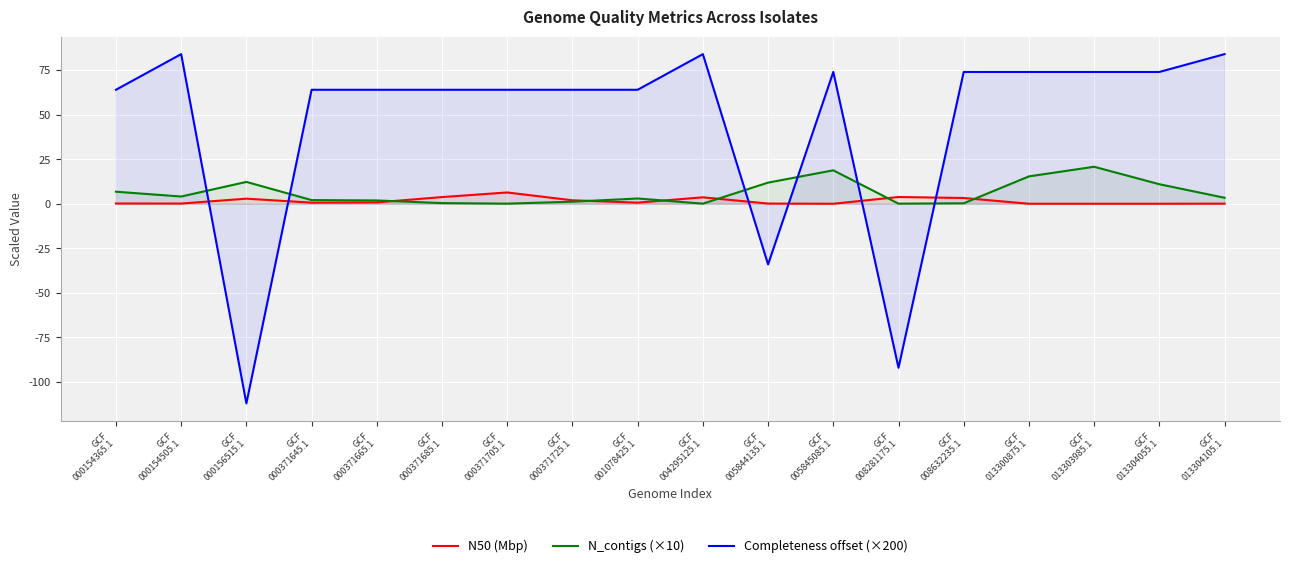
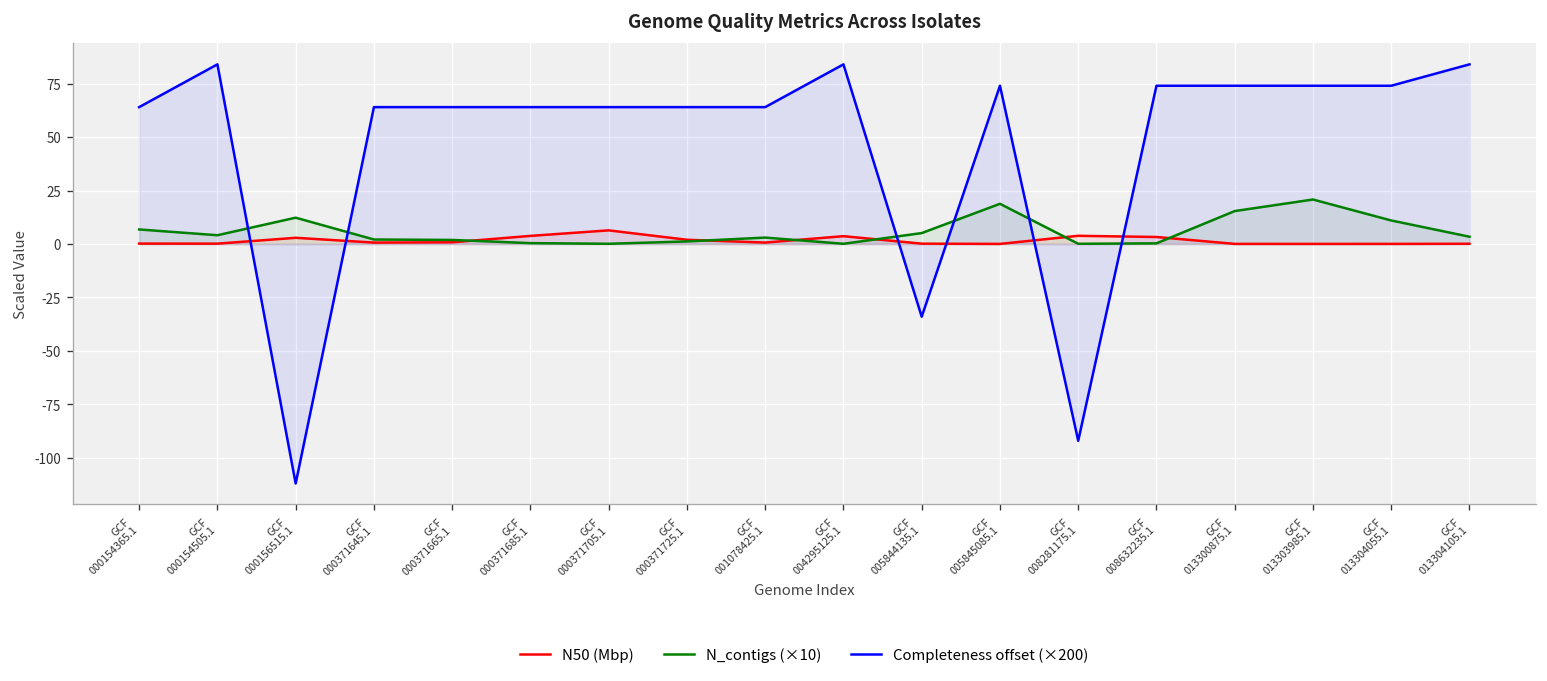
  {
    "N50 (Mbp)": {
      "GCF 000154365.1": 0,
      "GCF 000154505.1": 0,
      "GCF 000156515.1": 3,
      "GCF 000371645.1": 1,
      "GCF 000371685.1": 4,
      "GCF 000371705.1": 6,
      "GCF 001078425.1": 1,
      "GCF 004295125.1": 4,
      "GCF 005845085.1": 0,
      "GCF 008281175.1": 4,
      "GCF 008632235.1": 3,
      "GCF 013300875.1": 0,
      "GCF 013303985.1": 0,
      "GCF 013304055.1": 0,
      "GCF 013304105.1": 0
    },
    "N_contigs (×10)": {
      "GCF 000154365.1": 7,
      "GCF 000154505.1": 4,
      "GCF 000156515.1": 12,
      "GCF 000371645.1": 2,
      "GCF 000371685.1": 0,
      "GCF 000371705.1": 0,
      "GCF 001078425.1": 3,
      "GCF 004295125.1": 0,
-     "GCF 005844135.1": 12,
+     "GCF 005844135.1": 5,
      "GCF 005845085.1": 19,
      "GCF 008632235.1": 0,
      "GCF 013300875.1": 15,
      "GCF 013303985.1": 21,
      "GCF 013304055.1": 11,
      "GCF 013304105.1": 3
    }
  }
